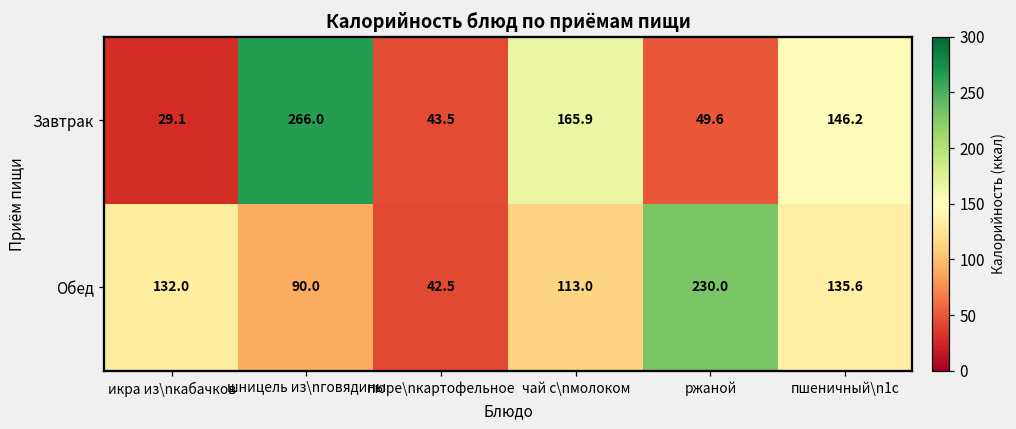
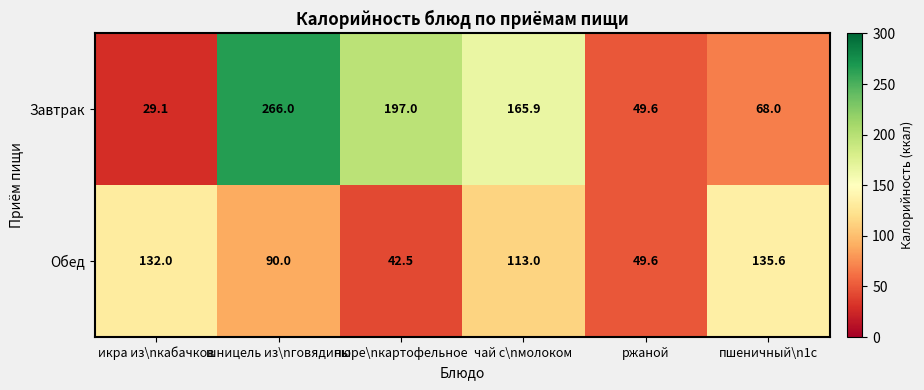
  {
    "Завтрак": {
      "икра из\\nкабачков": 29.1,
      "шницель из\\nговядины": 266.0,
-     "пюре\\nкартофельное": 43.5,
+     "пюре\\nкартофельное": 197.0,
      "чай с\\nмолоком": 165.9,
      "ржаной": 49.6,
-     "пшеничный\\n1с": 146.2
+     "пшеничный\\n1с": 68.0
    },
    "Обед": {
      "икра из\\nкабачков": 132.0,
      "шницель из\\nговядины": 90.0,
      "пюре\\nкартофельное": 42.5,
      "чай с\\nмолоком": 113.0,
-     "ржаной": 230.0,
+     "ржаной": 49.6,
      "пшеничный\\n1с": 135.6
    }
  }
